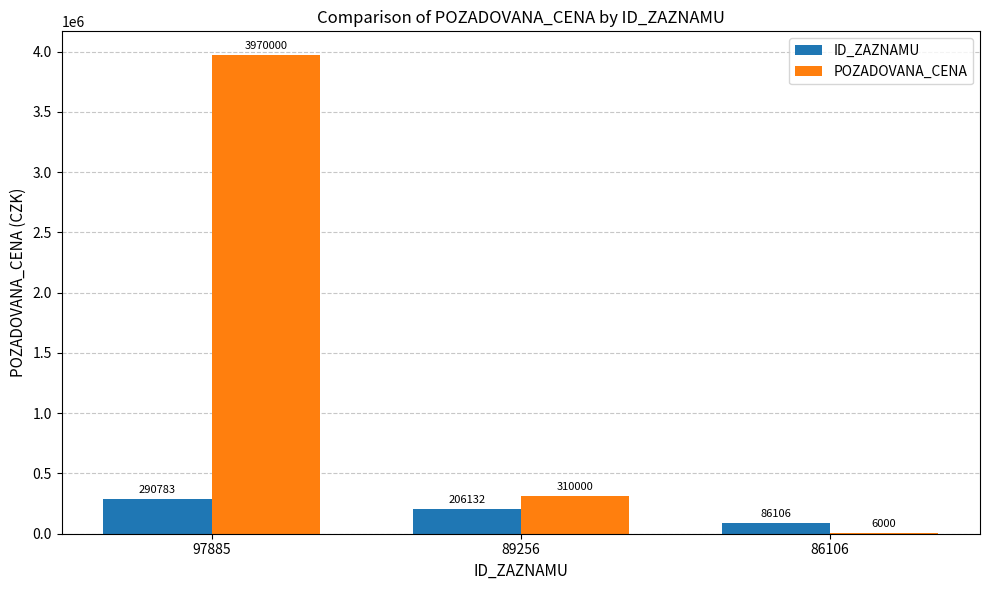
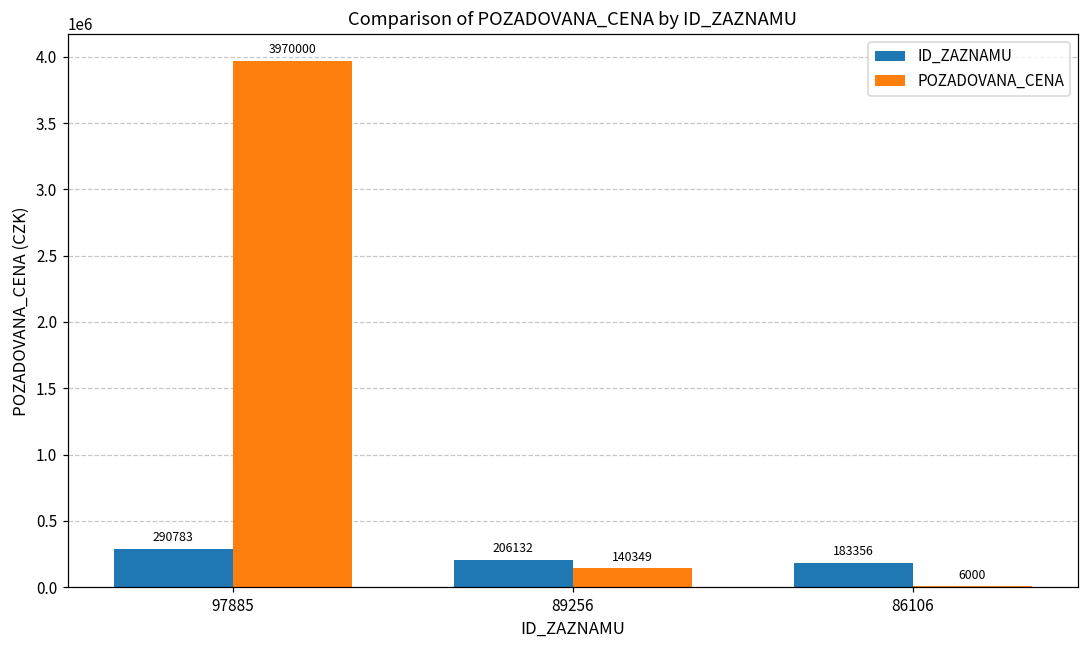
  {
    "ID_ZAZNAMU": {
      "97885": 290783,
      "89256": 206132,
-     "86106": 86106
+     "86106": 183356
    },
    "POZADOVANA_CENA": {
      "97885": 3970000,
-     "89256": 310000,
+     "89256": 140349,
      "86106": 6000
    }
  }
